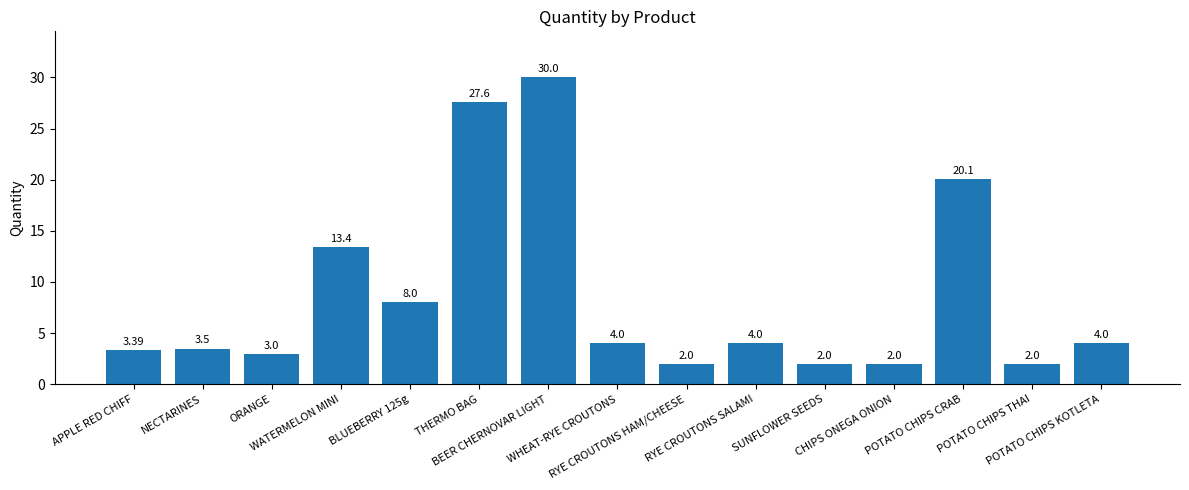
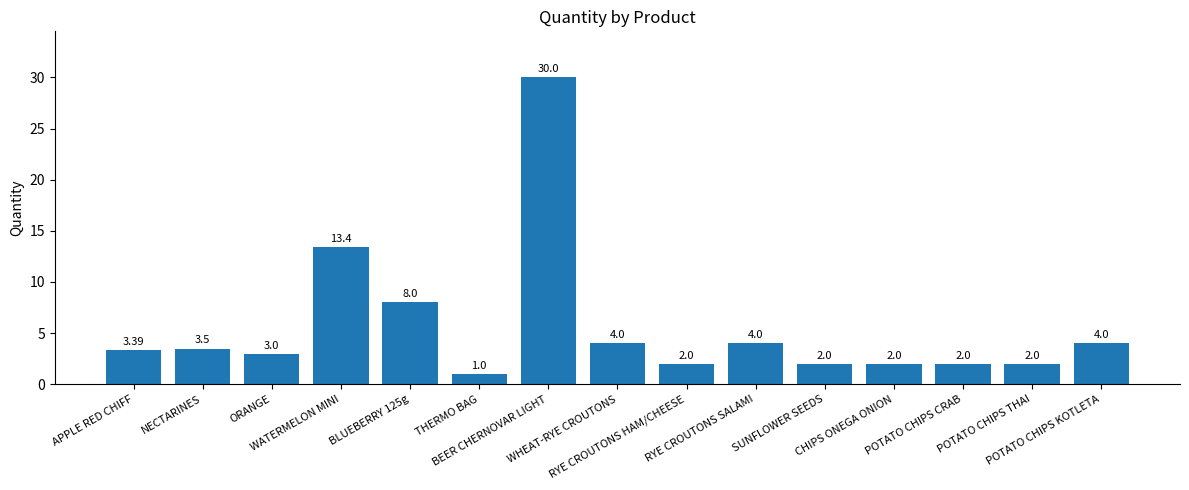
  {
    "APPLE RED CHIFF": 3.39,
    "NECTARINES": 3.5,
    "ORANGE": 3.0,
    "WATERMELON MINI": 13.4,
    "BLUEBERRY 125g": 8.0,
-   "THERMO BAG": 27.6,
+   "THERMO BAG": 1.0,
    "BEER CHERNOVAR LIGHT": 30.0,
    "WHEAT-RYE CROUTONS": 4.0,
    "RYE CROUTONS HAM/CHEESE": 2.0,
    "RYE CROUTONS SALAMI": 4.0,
    "SUNFLOWER SEEDS": 2.0,
    "CHIPS ONEGA ONION": 2.0,
-   "POTATO CHIPS CRAB": 20.1,
+   "POTATO CHIPS CRAB": 2.0,
    "POTATO CHIPS THAI": 2.0,
    "POTATO CHIPS KOTLETA": 4.0
  }
